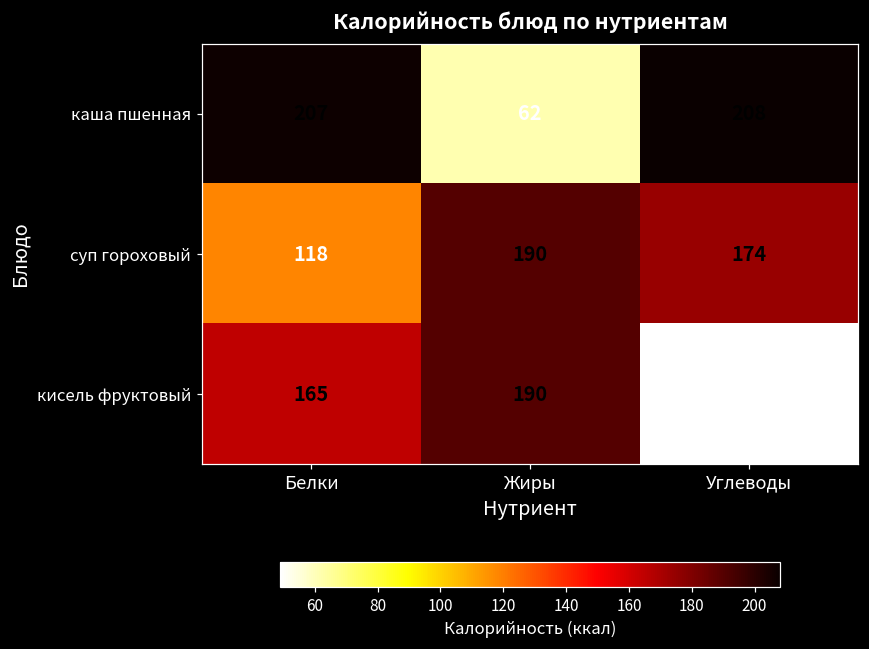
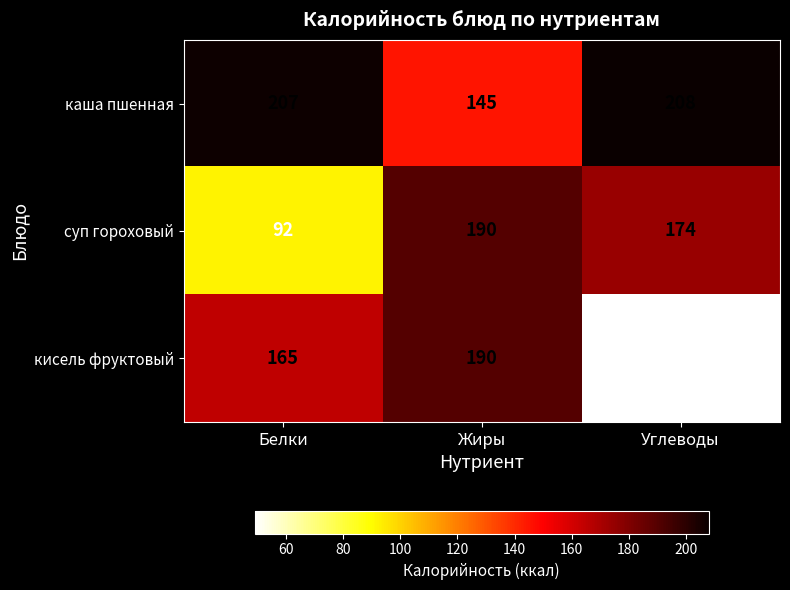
  {
    "каша пшенная": {
-     "Жиры": 62
+     "Жиры": 145
    },
    "суп гороховый": {
-     "Белки": 118,
+     "Белки": 92,
      "Жиры": 190,
      "Углеводы": 174
    },
    "кисель фруктовый": {
      "Белки": 165,
      "Жиры": 190
    }
  }
